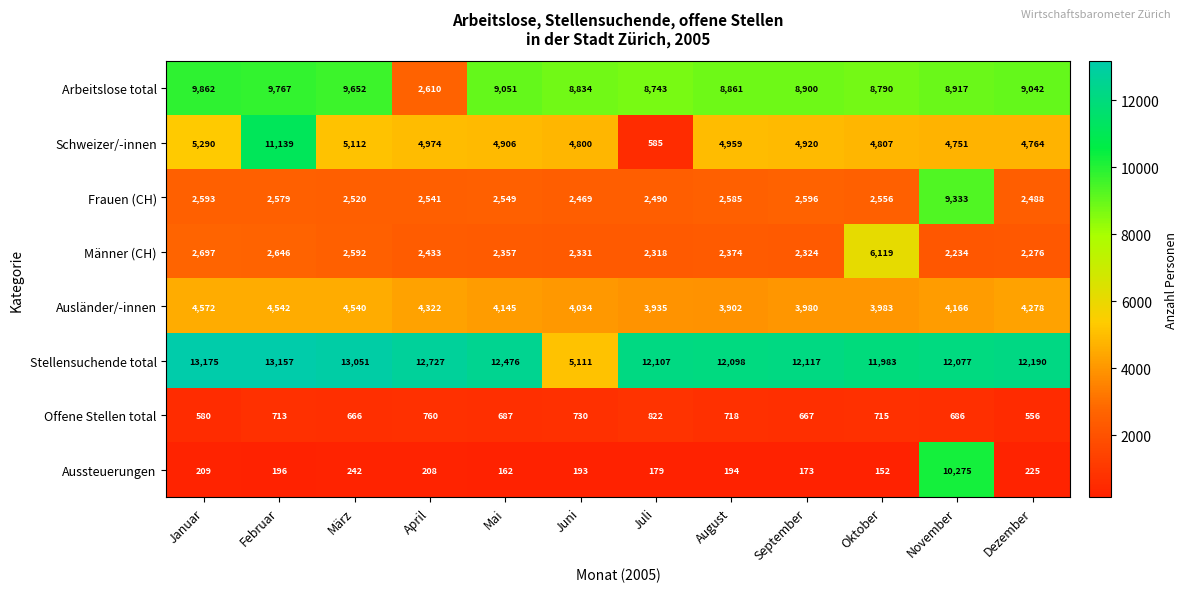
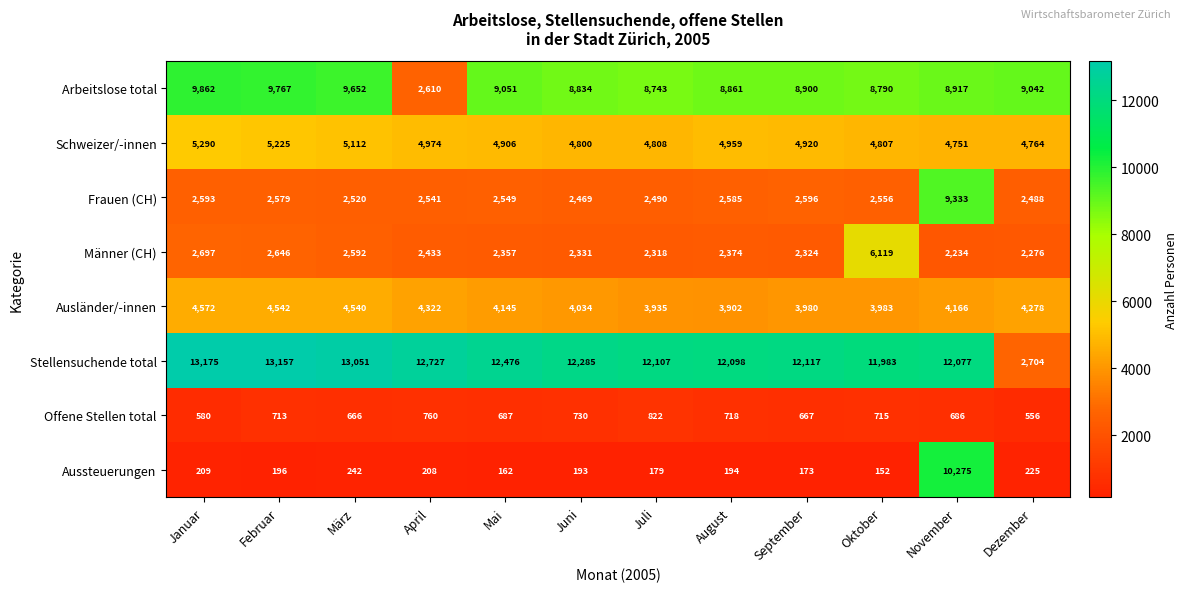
  {
    "Arbeitslose total": {
      "Januar": "9,862",
      "Februar": "9,767",
      "März": "9,652",
      "April": "2,610",
      "Mai": "9,051",
      "Juni": "8,834",
      "Juli": "8,743",
      "August": "8,861",
      "September": "8,900",
      "Oktober": "8,790",
      "November": "8,917",
      "Dezember": "9,042"
    },
    "Schweizer/-innen": {
      "Januar": "5,290",
-     "Februar": "11,139",
+     "Februar": "5,225",
      "März": "5,112",
      "April": "4,974",
      "Mai": "4,906",
      "Juni": "4,800",
-     "Juli": "585",
+     "Juli": "4,808",
      "August": "4,959",
      "September": "4,920",
      "Oktober": "4,807",
      "November": "4,751",
      "Dezember": "4,764"
    },
    "Frauen (CH)": {
      "Januar": "2,593",
      "Februar": "2,579",
      "März": "2,520",
      "April": "2,541",
      "Mai": "2,549",
      "Juni": "2,469",
      "Juli": "2,490",
      "August": "2,585",
      "September": "2,596",
      "Oktober": "2,556",
      "November": "9,333",
      "Dezember": "2,488"
    },
    "Männer (CH)": {
      "Januar": "2,697",
      "Februar": "2,646",
      "März": "2,592",
      "April": "2,433",
      "Mai": "2,357",
      "Juni": "2,331",
      "Juli": "2,318",
      "August": "2,374",
      "September": "2,324",
      "Oktober": "6,119",
      "November": "2,234",
      "Dezember": "2,276"
    },
    "Ausländer/-innen": {
      "Januar": "4,572",
      "Februar": "4,542",
      "März": "4,540",
      "April": "4,322",
      "Mai": "4,145",
      "Juni": "4,034",
      "Juli": "3,935",
      "August": "3,902",
      "September": "3,980",
      "Oktober": "3,983",
      "November": "4,166",
      "Dezember": "4,278"
    },
    "Stellensuchende total": {
      "Januar": "13,175",
      "Februar": "13,157",
      "März": "13,051",
      "April": "12,727",
      "Mai": "12,476",
-     "Juni": "5,111",
+     "Juni": "12,285",
      "Juli": "12,107",
      "August": "12,098",
      "September": "12,117",
      "Oktober": "11,983",
      "November": "12,077",
-     "Dezember": "12,190"
+     "Dezember": "2,704"
    },
    "Offene Stellen total": {
      "Januar": "580",
      "Februar": "713",
      "März": "666",
      "April": "760",
      "Mai": "687",
      "Juni": "730",
      "Juli": "822",
      "August": "718",
      "September": "667",
      "Oktober": "715",
      "November": "686",
      "Dezember": "556"
    },
    "Aussteuerungen": {
      "Januar": "209",
      "Februar": "196",
      "März": "242",
      "April": "208",
      "Mai": "162",
      "Juni": "193",
      "Juli": "179",
      "August": "194",
      "September": "173",
      "Oktober": "152",
      "November": "10,275",
      "Dezember": "225"
    }
  }
